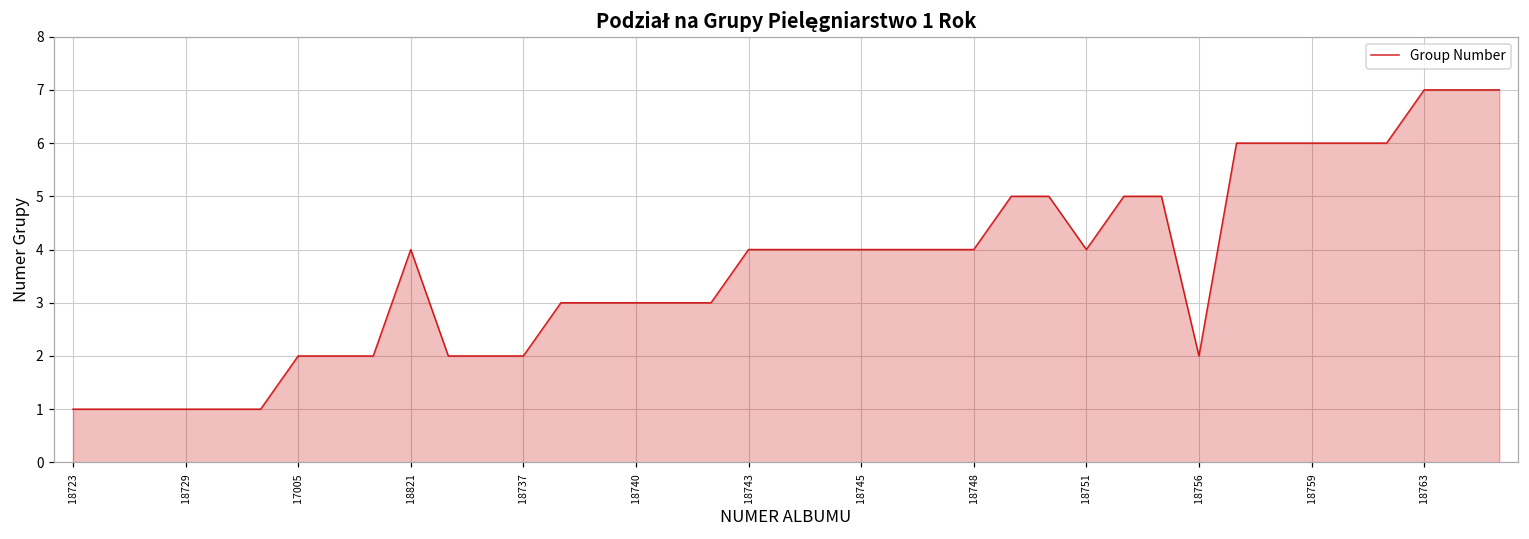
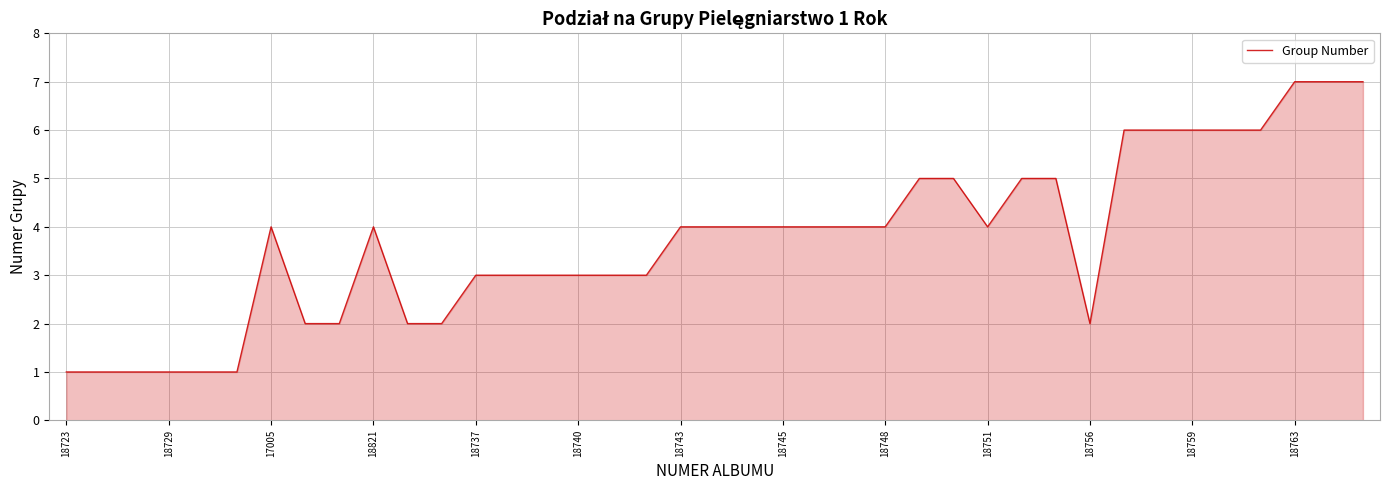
  {
    "18723": 1,
    "18729": 1,
-   "17005": 2,
+   "17005": 4,
    "18821": 4,
-   "18737": 2,
+   "18737": 3,
    "18740": 3,
    "18743": 4,
    "18745": 4,
    "18748": 4,
    "18751": 4,
    "18756": 2,
    "18759": 6,
    "18763": 7
  }
